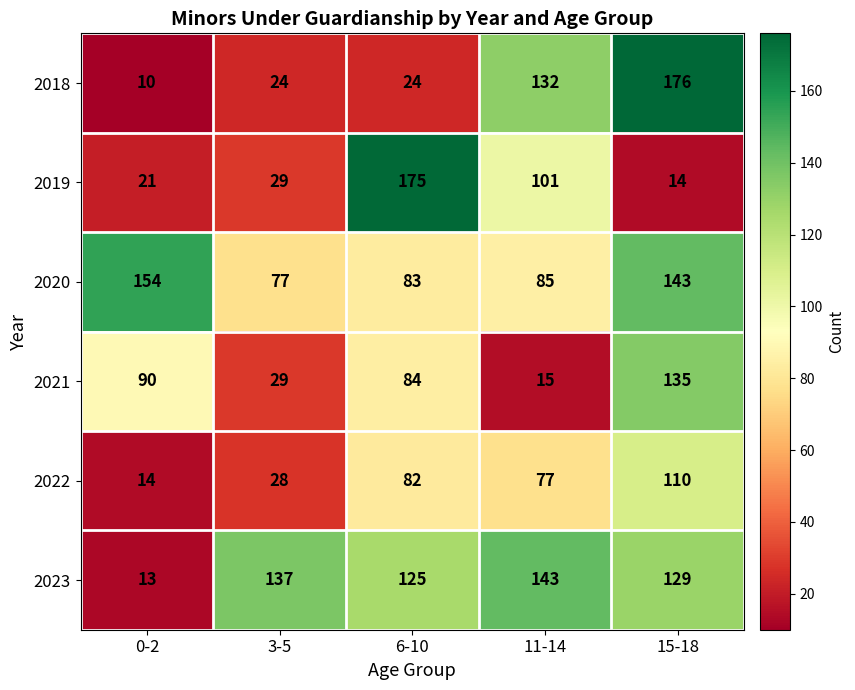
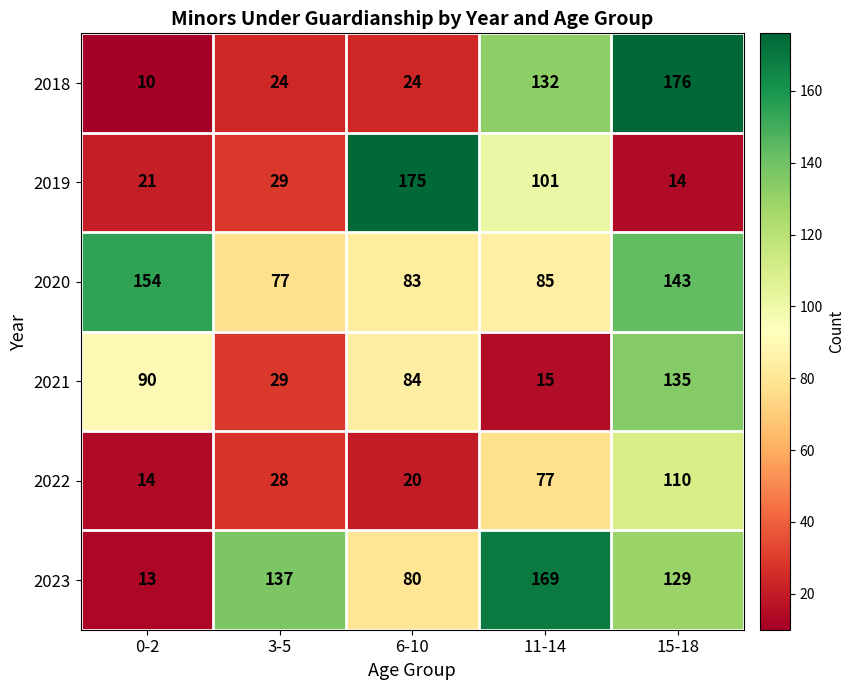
  {
    "2018": {
      "0-2": 10,
      "3-5": 24,
      "6-10": 24,
      "11-14": 132,
      "15-18": 176
    },
    "2019": {
      "0-2": 21,
      "3-5": 29,
      "6-10": 175,
      "11-14": 101,
      "15-18": 14
    },
    "2020": {
      "0-2": 154,
      "3-5": 77,
      "6-10": 83,
      "11-14": 85,
      "15-18": 143
    },
    "2021": {
      "0-2": 90,
      "3-5": 29,
      "6-10": 84,
      "11-14": 15,
      "15-18": 135
    },
    "2022": {
      "0-2": 14,
      "3-5": 28,
-     "6-10": 82,
+     "6-10": 20,
      "11-14": 77,
      "15-18": 110
    },
    "2023": {
      "0-2": 13,
      "3-5": 137,
-     "6-10": 125,
-     "11-14": 143,
+     "6-10": 80,
+     "11-14": 169,
      "15-18": 129
    }
  }
